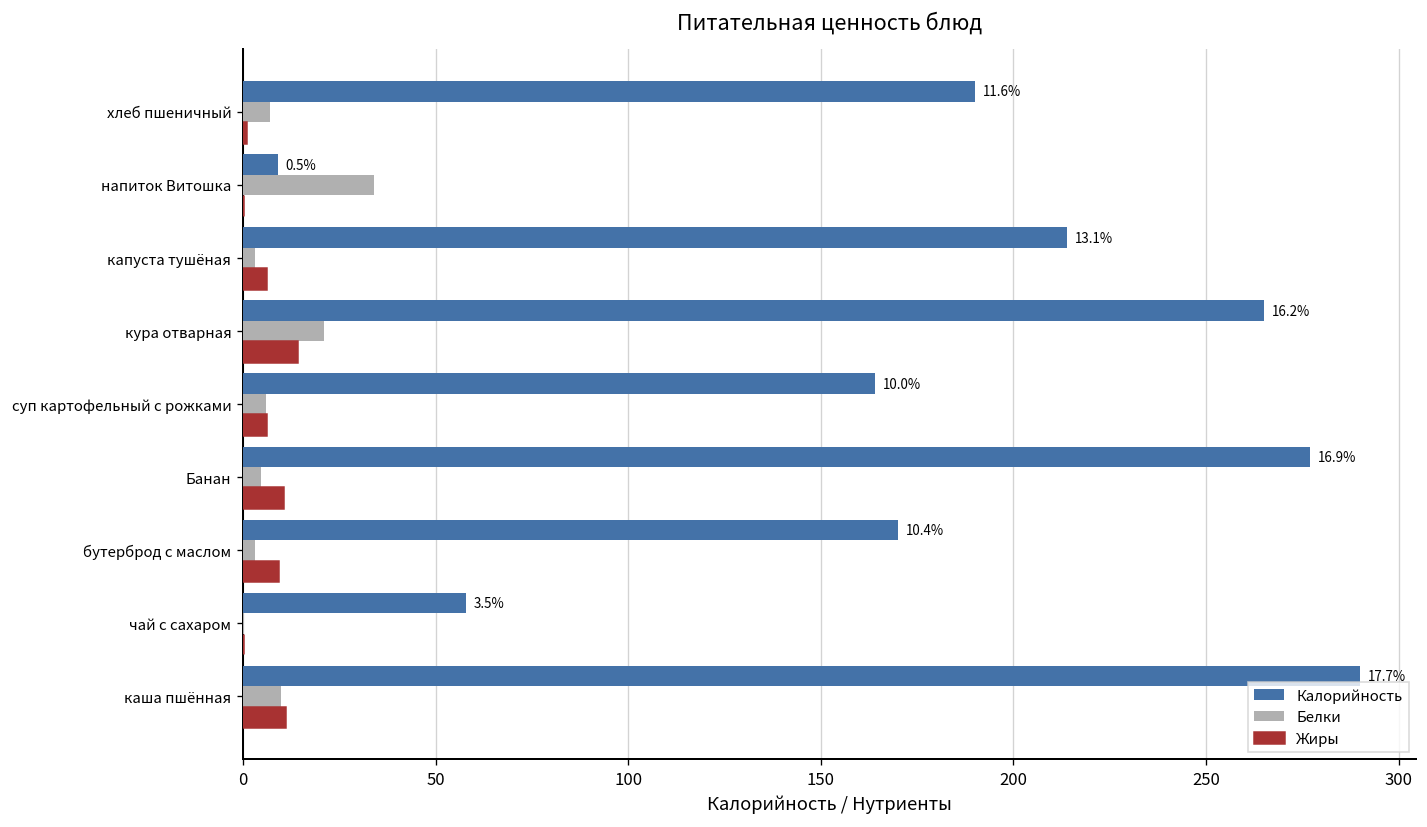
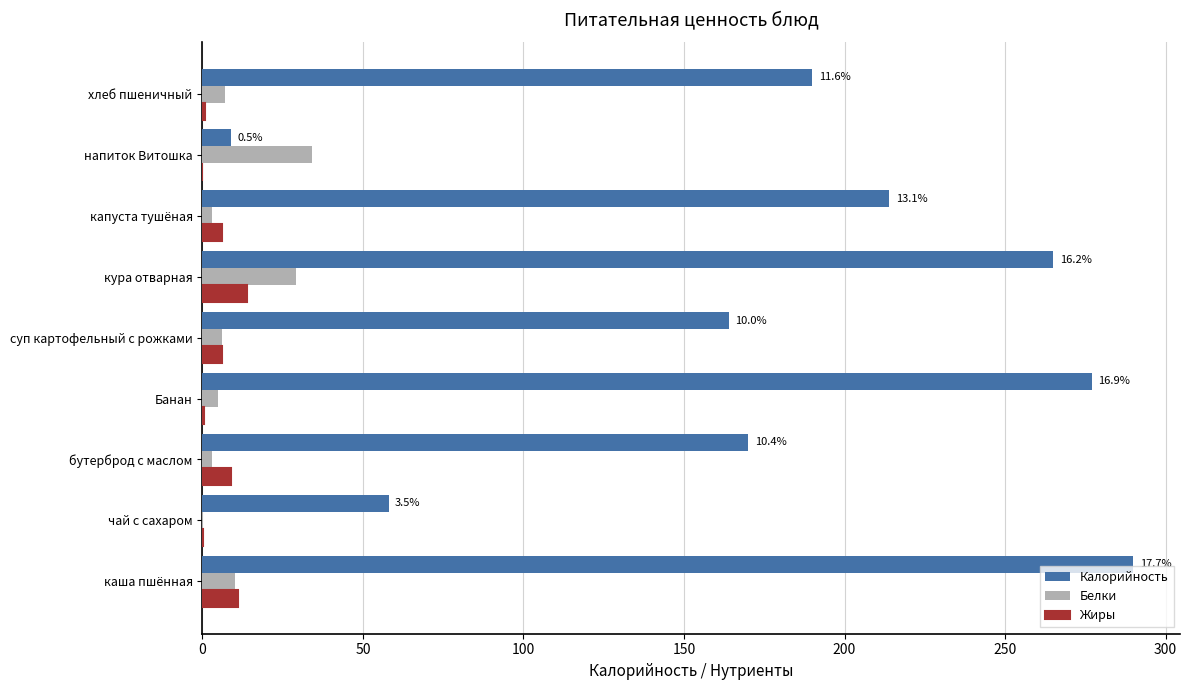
  {
    "Белки": {
      "хлеб пшеничный": 7,
      "напиток Витошка": 34,
      "капуста тушёная": 3,
-     "кура отварная": 21,
+     "кура отварная": 29,
      "суп картофельный с рожками": 6,
      "Банан": 5,
      "бутерброд с маслом": 3,
      "каша пшённая": 10
    },
    "Жиры": {
      "хлеб пшеничный": 1,
      "напиток Витошка": 0,
      "капуста тушёная": 6,
      "кура отварная": 14,
      "суп картофельный с рожками": 6,
-     "Банан": 10,
+     "Банан": 1,
      "бутерброд с маслом": 9,
      "каша пшённая": 11
    }
  }
